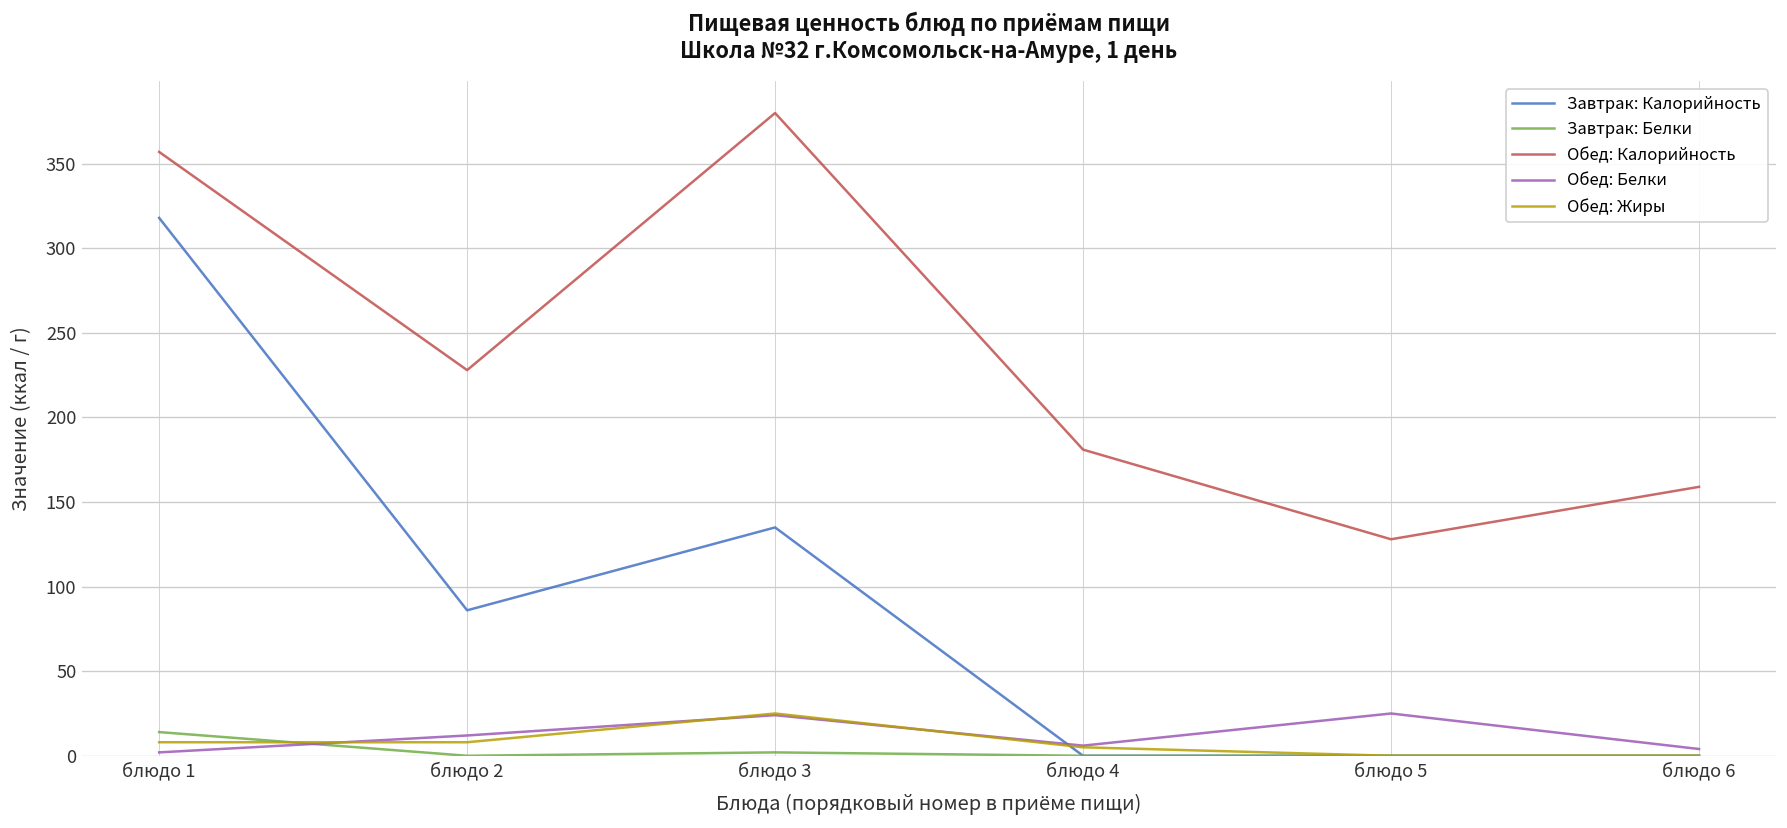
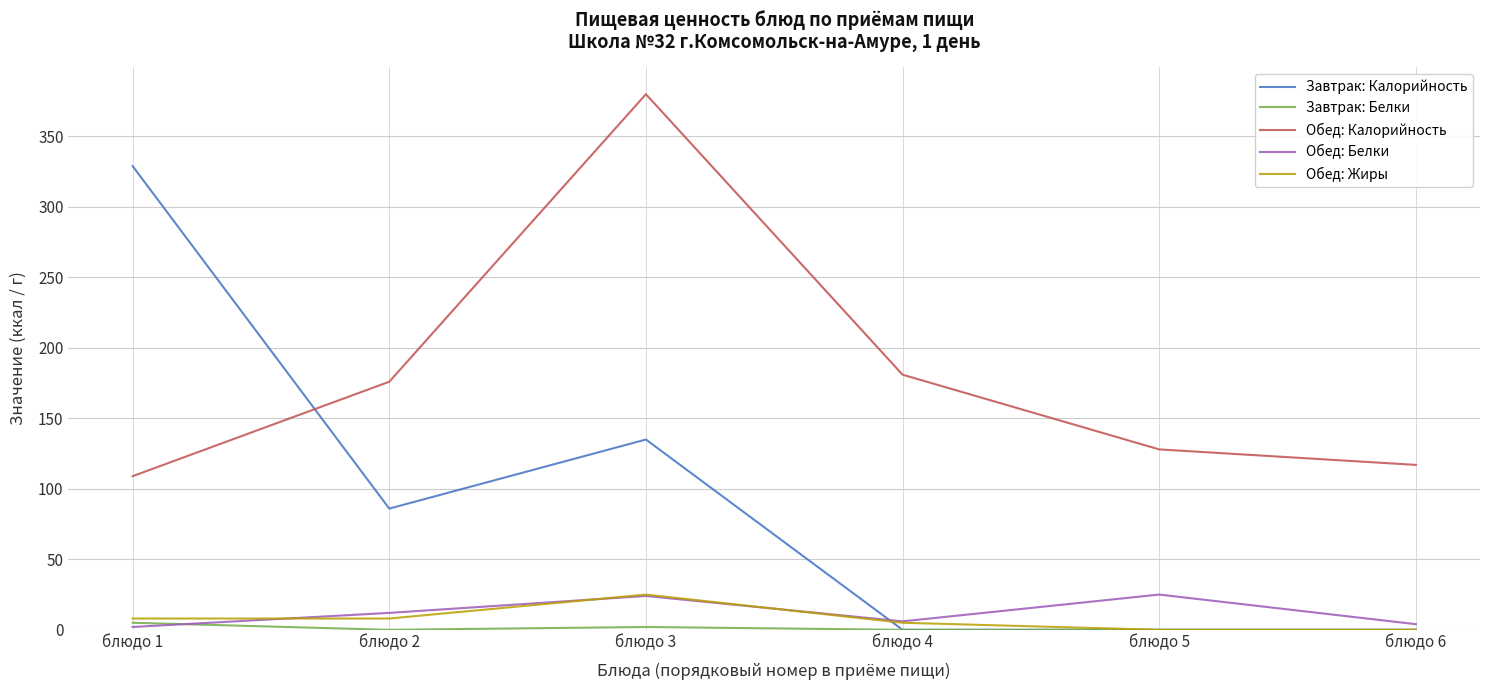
  {
    "Завтрак: Калорийность": {
-     "блюдо 1": 318,
+     "блюдо 1": 329,
      "блюдо 2": 86,
      "блюдо 3": 135
    },
    "Завтрак: Белки": {
-     "блюдо 1": 14,
+     "блюдо 1": 5,
      "блюдо 2": 0,
      "блюдо 3": 2
    },
    "Обед: Калорийность": {
-     "блюдо 1": 357,
-     "блюдо 2": 228,
+     "блюдо 1": 109,
+     "блюдо 2": 176,
      "блюдо 3": 380,
      "блюдо 4": 181,
      "блюдо 5": 128,
-     "блюдо 6": 159
+     "блюдо 6": 117
    },
    "Обед: Белки": {
      "блюдо 1": 2,
      "блюдо 2": 12,
      "блюдо 5": 25,
      "блюдо 6": 4
    },
    "Обед: Жиры": {
      "блюдо 1": 8,
      "блюдо 2": 8
    }
  }
